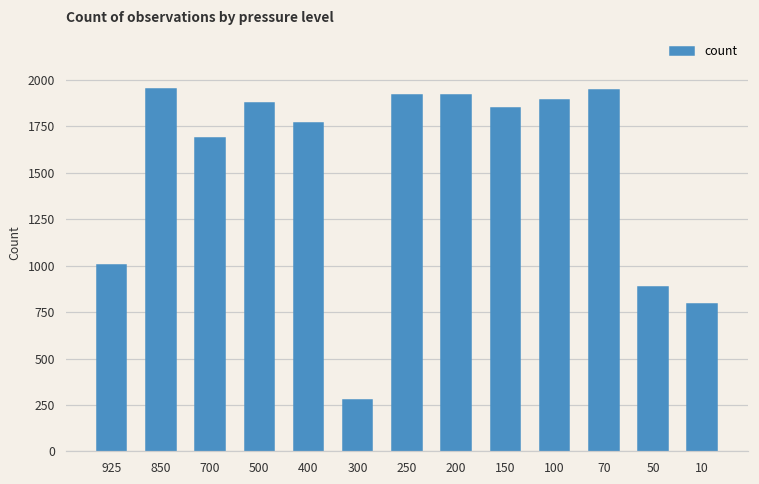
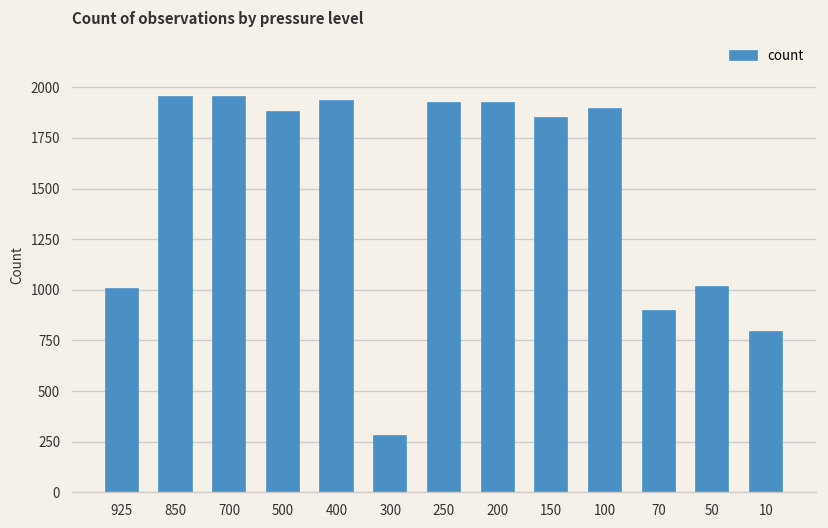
  {
    "925": 1010,
    "850": 1950,
-   "700": 1690,
+   "700": 1950,
    "500": 1880,
-   "400": 1770,
+   "400": 1930,
    "300": 280,
    "250": 1920,
    "200": 1920,
    "150": 1850,
    "100": 1890,
-   "70": 1950,
-   "50": 880,
+   "70": 900,
+   "50": 1010,
    "10": 790
  }
